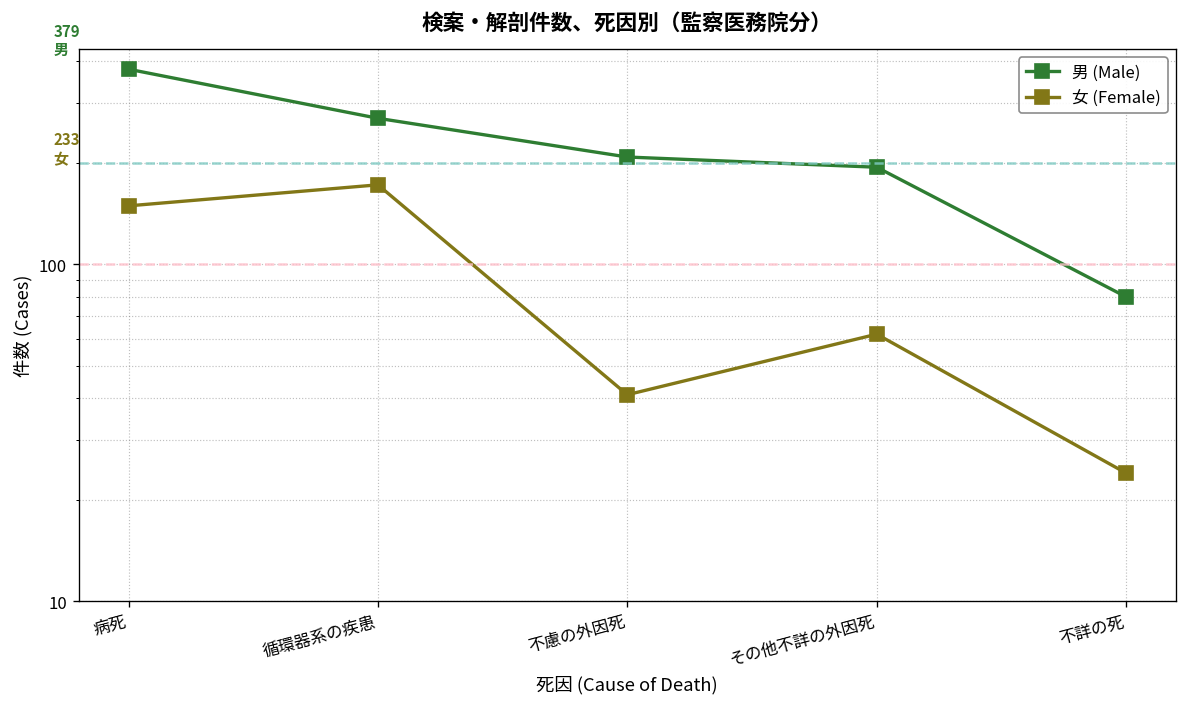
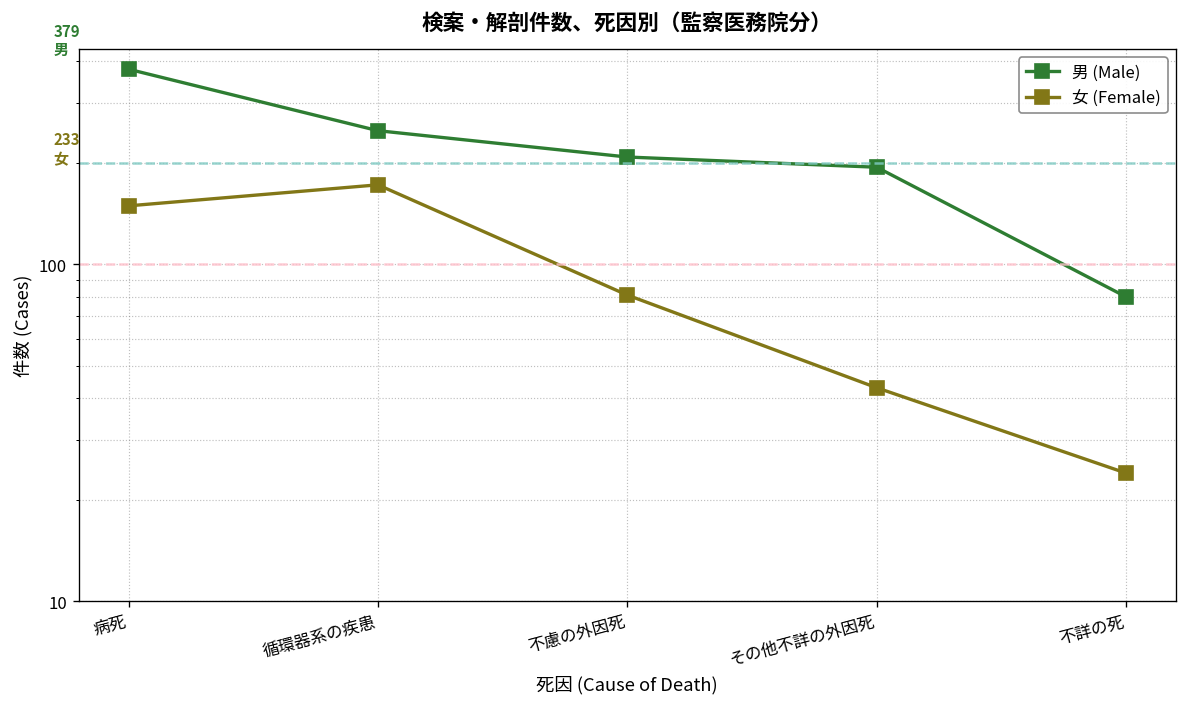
  {
    "男 (Male)": {
      "病死": 380,
-     "循環器系の疾患": 270,
+     "循環器系の疾患": 250,
      "不慮の外因死": 210,
      "その他不詳の外因死": 190,
      "不詳の死": 80
    },
    "女 (Female)": {
      "病死": 150,
      "循環器系の疾患": 170,
-     "不慮の外因死": 41,
-     "その他不詳の外因死": 62,
+     "不慮の外因死": 81,
+     "その他不詳の外因死": 43,
      "不詳の死": 24
    }
  }
